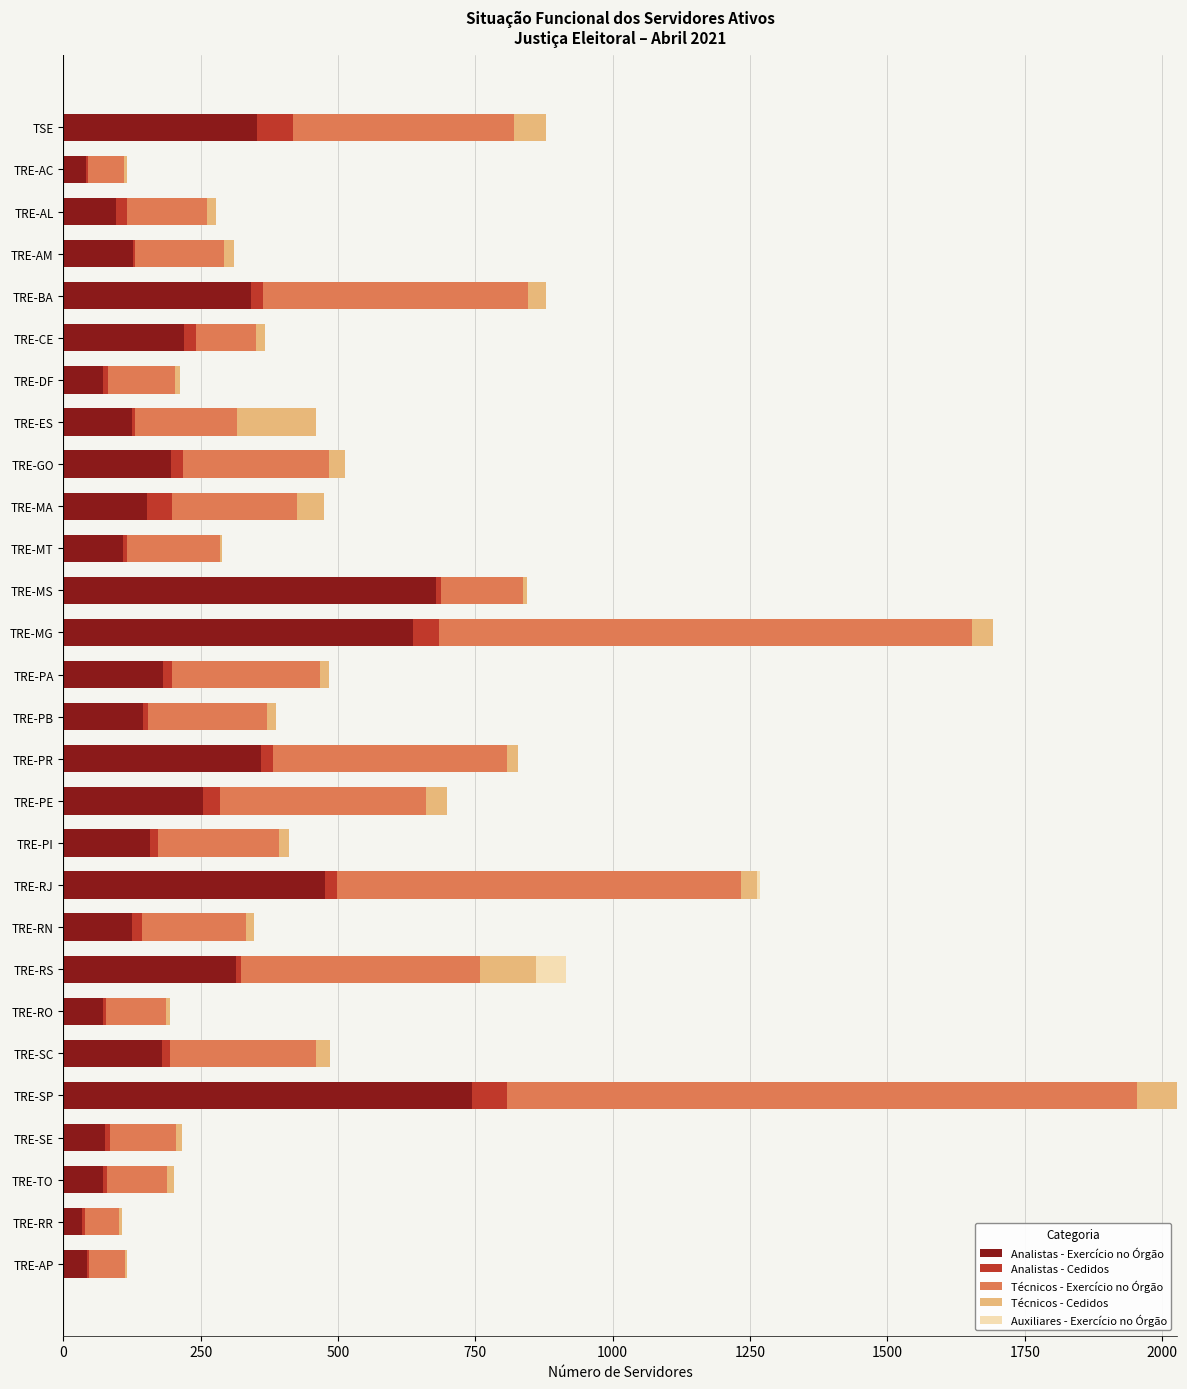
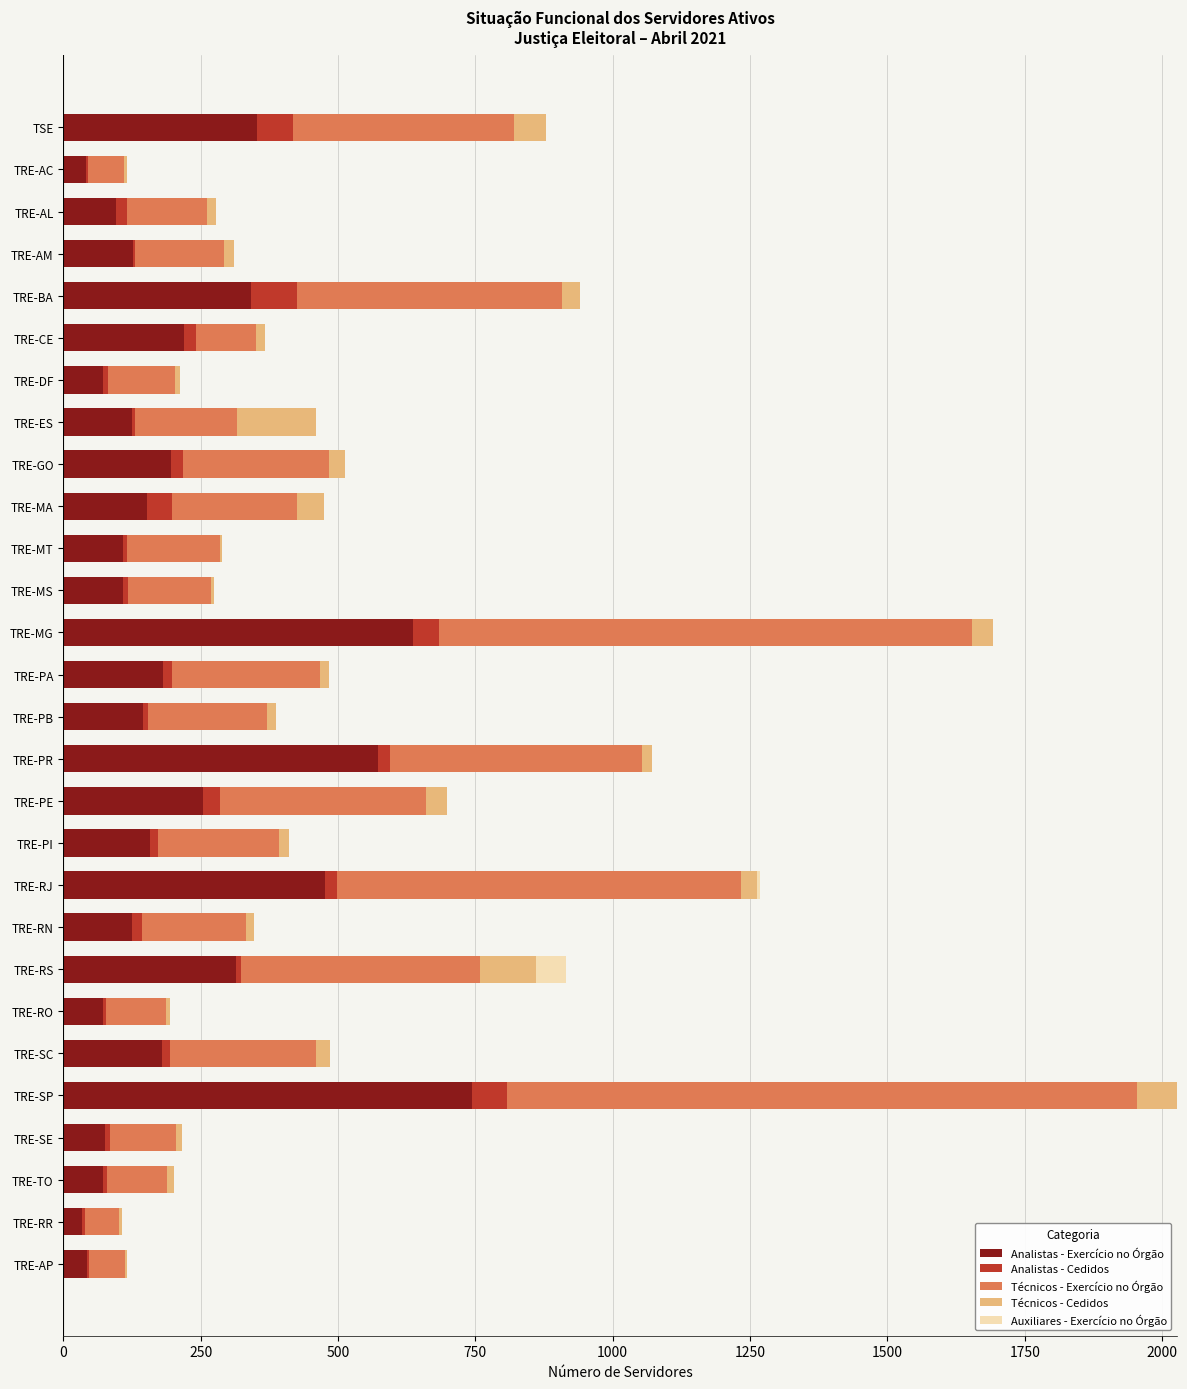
  {
    "Analistas - Exercício no Órgão": {
      "TSE": 350,
      "TRE-AC": 40,
      "TRE-AL": 100,
      "TRE-AM": 130,
      "TRE-BA": 340,
      "TRE-CE": 220,
      "TRE-DF": 70,
      "TRE-ES": 130,
      "TRE-GO": 200,
      "TRE-MA": 150,
      "TRE-MT": 110,
-     "TRE-MS": 680,
+     "TRE-MS": 110,
      "TRE-MG": 640,
      "TRE-PA": 180,
      "TRE-PB": 150,
-     "TRE-PR": 360,
+     "TRE-PR": 570,
      "TRE-PE": 250,
      "TRE-PI": 160,
      "TRE-RJ": 480,
      "TRE-RN": 130,
      "TRE-RS": 320,
      "TRE-RO": 70,
      "TRE-SC": 180,
      "TRE-SP": 740,
      "TRE-SE": 80,
      "TRE-TO": 70,
      "TRE-RR": 30,
      "TRE-AP": 40
    },
    "Analistas - Cedidos": {
      "TSE": 70,
      "TRE-AL": 20,
-     "TRE-BA": 20,
+     "TRE-BA": 80,
      "TRE-CE": 20,
      "TRE-DF": 10,
      "TRE-ES": 10,
      "TRE-GO": 20,
      "TRE-MA": 40,
      "TRE-MT": 10,
      "TRE-MS": 10,
      "TRE-MG": 50,
      "TRE-PA": 20,
      "TRE-PB": 10,
      "TRE-PR": 20,
      "TRE-PE": 30,
      "TRE-PI": 20,
      "TRE-RJ": 20,
      "TRE-RN": 20,
      "TRE-RS": 10,
      "TRE-RO": 10,
      "TRE-SC": 20,
      "TRE-SP": 70,
      "TRE-SE": 10,
      "TRE-TO": 10,
      "TRE-RR": 10
    },
    "Técnicos - Exercício no Órgão": {
      "TSE": 400,
      "TRE-AC": 70,
      "TRE-AL": 150,
      "TRE-AM": 160,
      "TRE-BA": 480,
      "TRE-CE": 110,
      "TRE-DF": 120,
      "TRE-ES": 190,
      "TRE-GO": 270,
      "TRE-MA": 230,
      "TRE-MT": 170,
      "TRE-MS": 150,
      "TRE-MG": 970,
      "TRE-PA": 270,
      "TRE-PB": 220,
-     "TRE-PR": 430,
+     "TRE-PR": 460,
      "TRE-PE": 370,
      "TRE-PI": 220,
      "TRE-RJ": 730,
      "TRE-RN": 190,
      "TRE-RS": 440,
      "TRE-RO": 110,
      "TRE-SC": 270,
      "TRE-SP": 1150,
      "TRE-SE": 120,
      "TRE-TO": 110,
      "TRE-RR": 60,
      "TRE-AP": 70
    },
    "Técnicos - Cedidos": {
      "TSE": 60,
      "TRE-AC": 10,
      "TRE-AL": 20,
      "TRE-AM": 20,
      "TRE-BA": 30,
      "TRE-CE": 20,
      "TRE-DF": 10,
      "TRE-ES": 140,
      "TRE-GO": 30,
      "TRE-MA": 50,
      "TRE-MS": 10,
      "TRE-MG": 40,
      "TRE-PA": 20,
      "TRE-PB": 20,
      "TRE-PR": 20,
      "TRE-PE": 40,
      "TRE-PI": 20,
      "TRE-RJ": 30,
      "TRE-RN": 20,
      "TRE-RS": 100,
      "TRE-RO": 10,
      "TRE-SC": 30,
      "TRE-SP": 70,
      "TRE-SE": 10,
      "TRE-TO": 10,
      "TRE-RR": 10
    },
    "Auxiliares - Exercício no Órgão": {
      "TSE": 0,
      "TRE-AC": 0,
      "TRE-AL": 0,
      "TRE-AM": 0,
      "TRE-BA": 0,
      "TRE-CE": 0,
      "TRE-DF": 0,
      "TRE-ES": 0,
      "TRE-GO": 0,
      "TRE-MA": 0,
      "TRE-MT": 0,
      "TRE-MS": 0,
      "TRE-MG": 0,
      "TRE-PA": 0,
      "TRE-PB": 0,
      "TRE-PR": 0,
      "TRE-PE": 0,
      "TRE-PI": 0,
      "TRE-RJ": 10,
      "TRE-RN": 0,
      "TRE-RS": 60,
      "TRE-RO": 0,
      "TRE-SC": 0,
      "TRE-SP": 0,
      "TRE-SE": 0,
      "TRE-TO": 0,
      "TRE-RR": 0,
      "TRE-AP": 0
    }
  }
